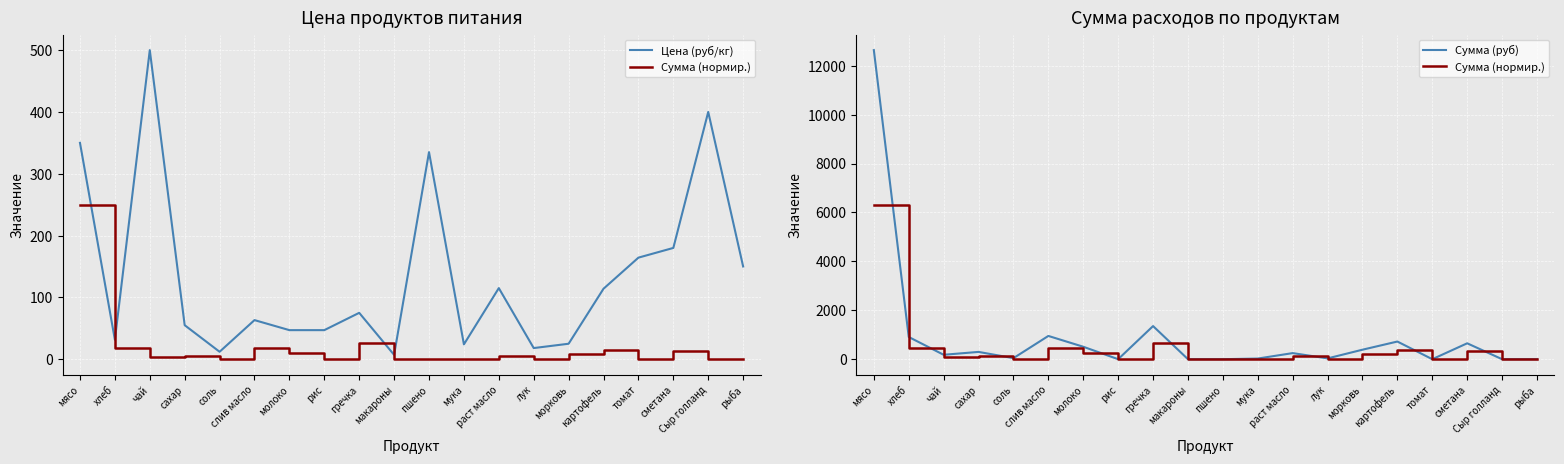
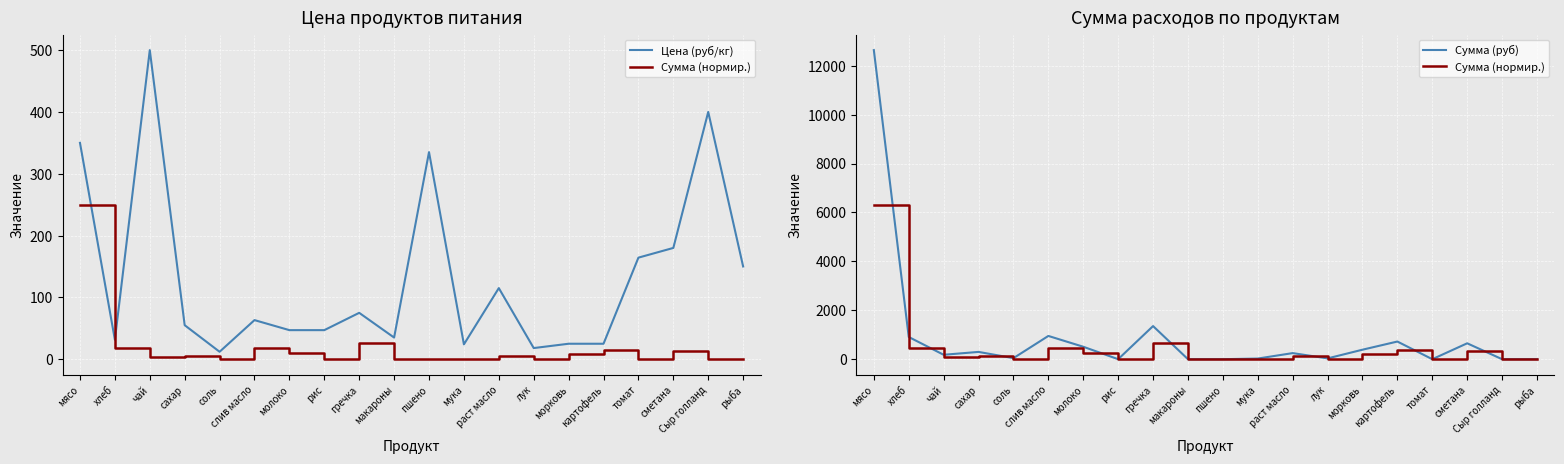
  {
    "Цена продуктов питания": {
      "Цена (руб/кг)": {
        "мясо": 350,
        "хлеб": 30,
        "чай": 500,
        "сахар": 60,
        "соль": 10,
        "слив масло": 60,
        "молоко": 50,
        "рис": 50,
        "гречка": 80,
-       "макароны": 10,
+       "макароны": 40,
        "пшено": 340,
        "мука": 20,
        "раст масло": 120,
        "лук": 20,
        "морковь": 30,
-       "картофель": 110,
+       "картофель": 30,
        "томат": 160,
        "сметана": 180,
        "Сыр голланд": 400,
        "рыба": 150
      },
      "Сумма (нормир.)": {
        "мясо": 250,
        "хлеб": 20,
        "чай": 0,
        "сахар": 10,
        "соль": 0,
        "слив масло": 20,
        "молоко": 10,
        "рис": 0,
        "гречка": 30,
        "макароны": 0,
        "пшено": 0,
        "мука": 0,
        "раст масло": 0,
        "лук": 0,
        "морковь": 10,
        "картофель": 10,
        "томат": 0,
        "сметана": 10,
        "Сыр голланд": 0,
        "рыба": 0
      }
    },
    "Сумма расходов по продуктам": {
      "Сумма (руб)": {
        "мясо": 12600,
        "хлеб": 900,
        "сахар": 300,
        "слив масло": 1000,
        "молоко": 500,
        "гречка": 1400,
        "раст масло": 200,
        "морковь": 400,
        "картофель": 700,
        "сметана": 600
      },
      "Сумма (нормир.)": {
        "мясо": 6300,
        "хлеб": 500,
        "сахар": 100,
        "слив масло": 500,
        "молоко": 300,
        "гречка": 700,
        "раст масло": 100,
        "морковь": 200,
        "картофель": 400,
        "сметана": 300
      }
    }
  }
